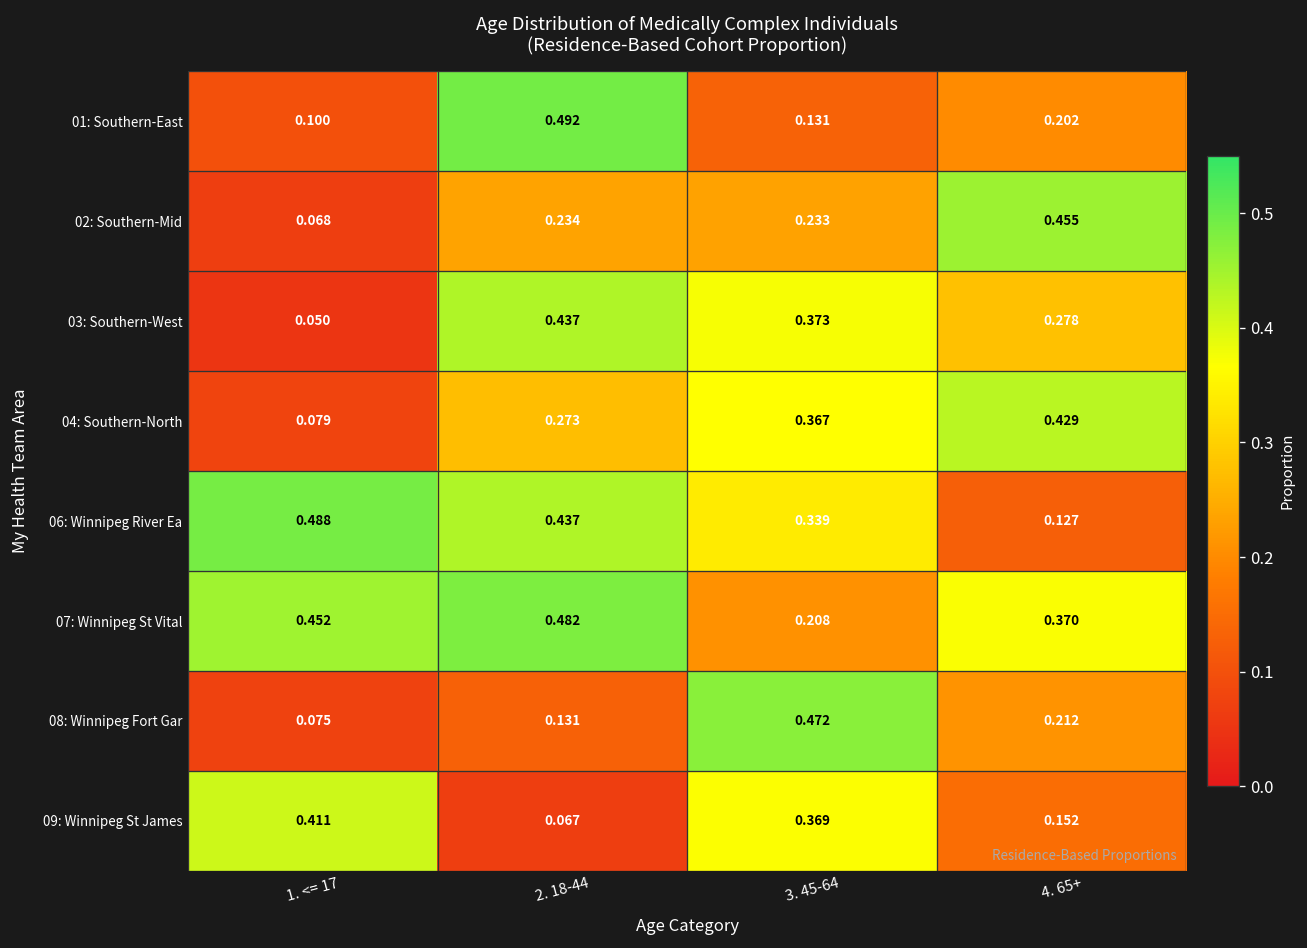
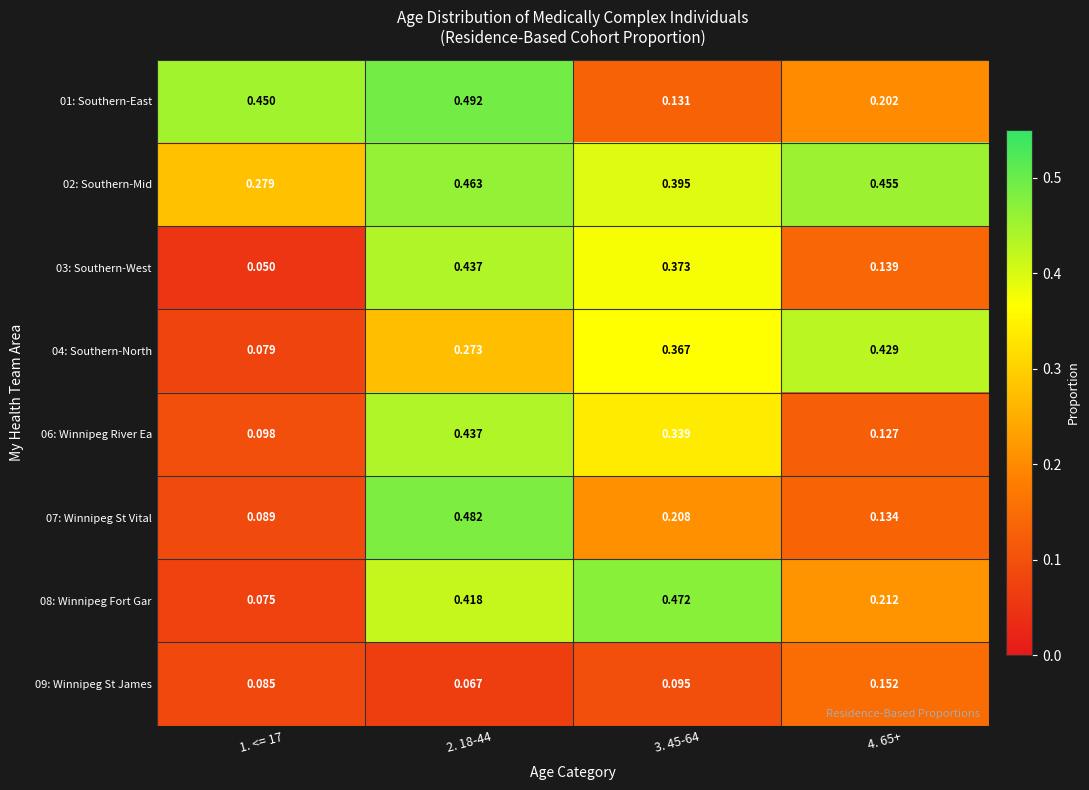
  {
    "01: Southern-East": {
-     "1. <= 17": 0.100,
+     "1. <= 17": 0.450,
      "2. 18-44": 0.492,
      "3. 45-64": 0.131,
      "4. 65+": 0.202
    },
    "02: Southern-Mid": {
-     "1. <= 17": 0.068,
-     "2. 18-44": 0.234,
-     "3. 45-64": 0.233,
+     "1. <= 17": 0.279,
+     "2. 18-44": 0.463,
+     "3. 45-64": 0.395,
      "4. 65+": 0.455
    },
    "03: Southern-West": {
      "1. <= 17": 0.050,
      "2. 18-44": 0.437,
      "3. 45-64": 0.373,
-     "4. 65+": 0.278
+     "4. 65+": 0.139
    },
    "04: Southern-North": {
      "1. <= 17": 0.079,
      "2. 18-44": 0.273,
      "3. 45-64": 0.367,
      "4. 65+": 0.429
    },
    "06: Winnipeg River Ea": {
-     "1. <= 17": 0.488,
+     "1. <= 17": 0.098,
      "2. 18-44": 0.437,
      "3. 45-64": 0.339,
      "4. 65+": 0.127
    },
    "07: Winnipeg St Vital": {
-     "1. <= 17": 0.452,
+     "1. <= 17": 0.089,
      "2. 18-44": 0.482,
      "3. 45-64": 0.208,
-     "4. 65+": 0.370
+     "4. 65+": 0.134
    },
    "08: Winnipeg Fort Gar": {
      "1. <= 17": 0.075,
-     "2. 18-44": 0.131,
+     "2. 18-44": 0.418,
      "3. 45-64": 0.472,
      "4. 65+": 0.212
    },
    "09: Winnipeg St James": {
-     "1. <= 17": 0.411,
+     "1. <= 17": 0.085,
      "2. 18-44": 0.067,
-     "3. 45-64": 0.369
+     "3. 45-64": 0.095
    }
  }
